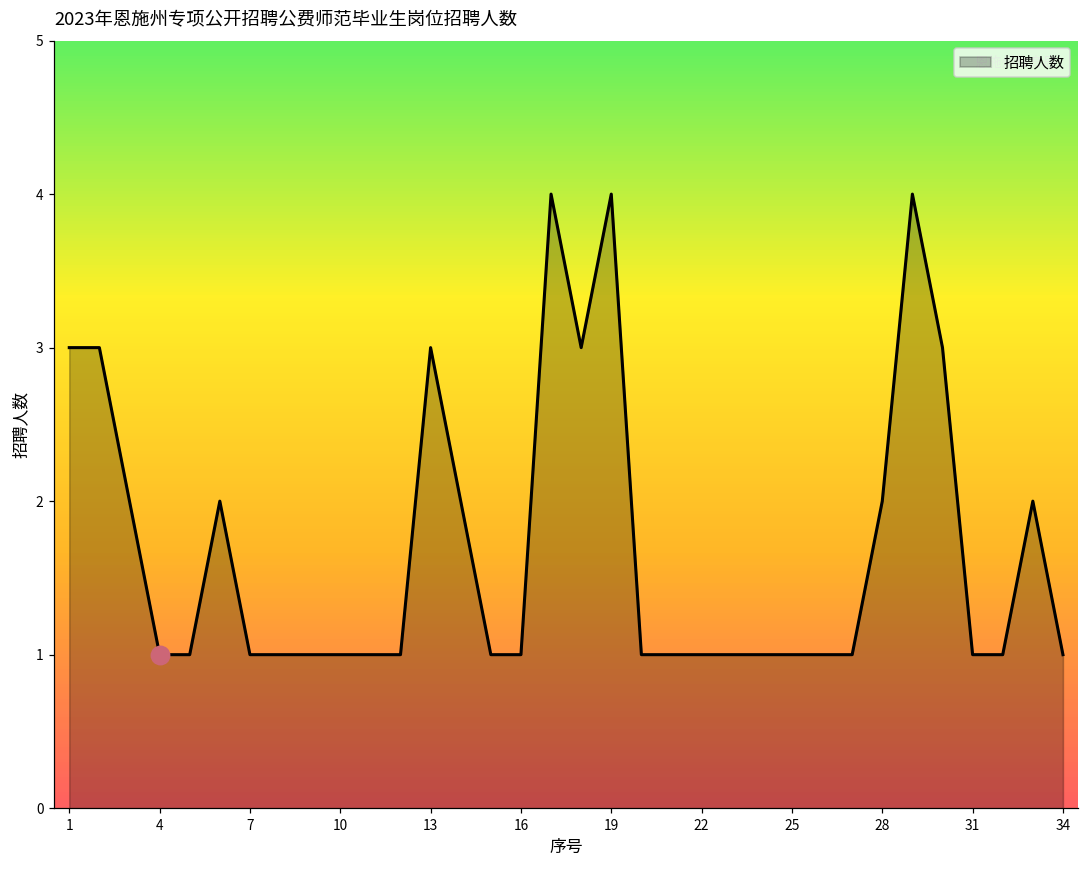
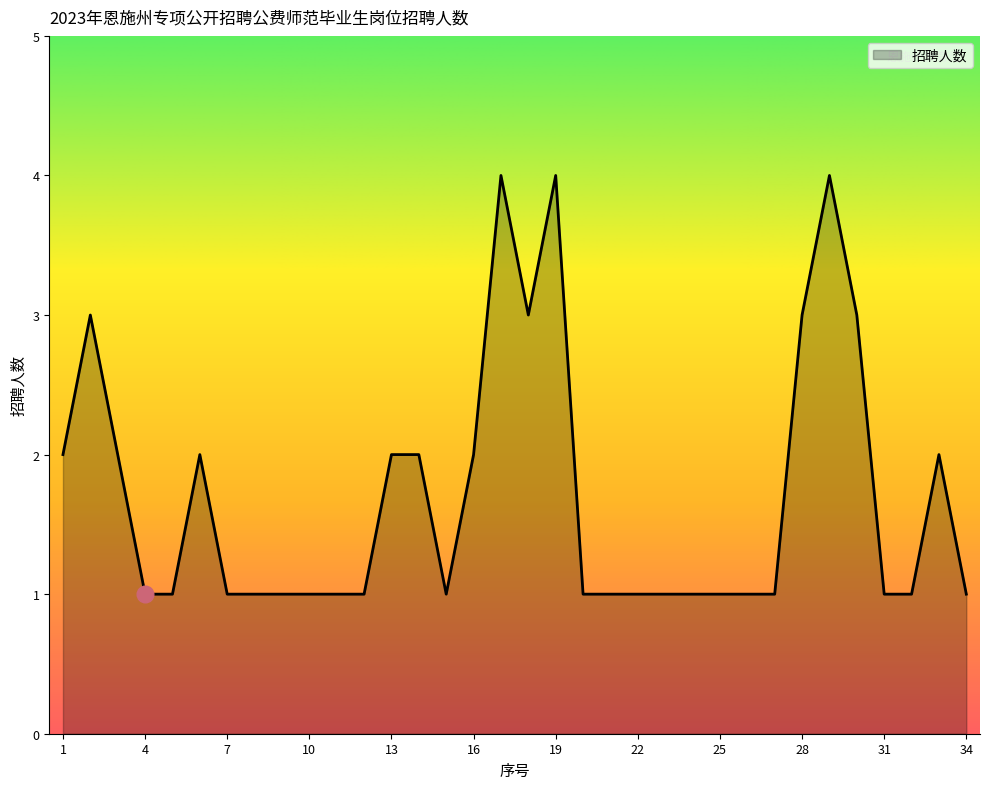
  {
    "招聘人数": {
-     "1": 3,
+     "1": 2,
      "7": 1,
      "10": 1,
-     "13": 3,
-     "16": 1,
+     "13": 2,
+     "16": 2,
      "19": 4,
      "22": 1,
      "25": 1,
-     "28": 2,
+     "28": 3,
      "31": 1,
      "34": 1
    }
  }
